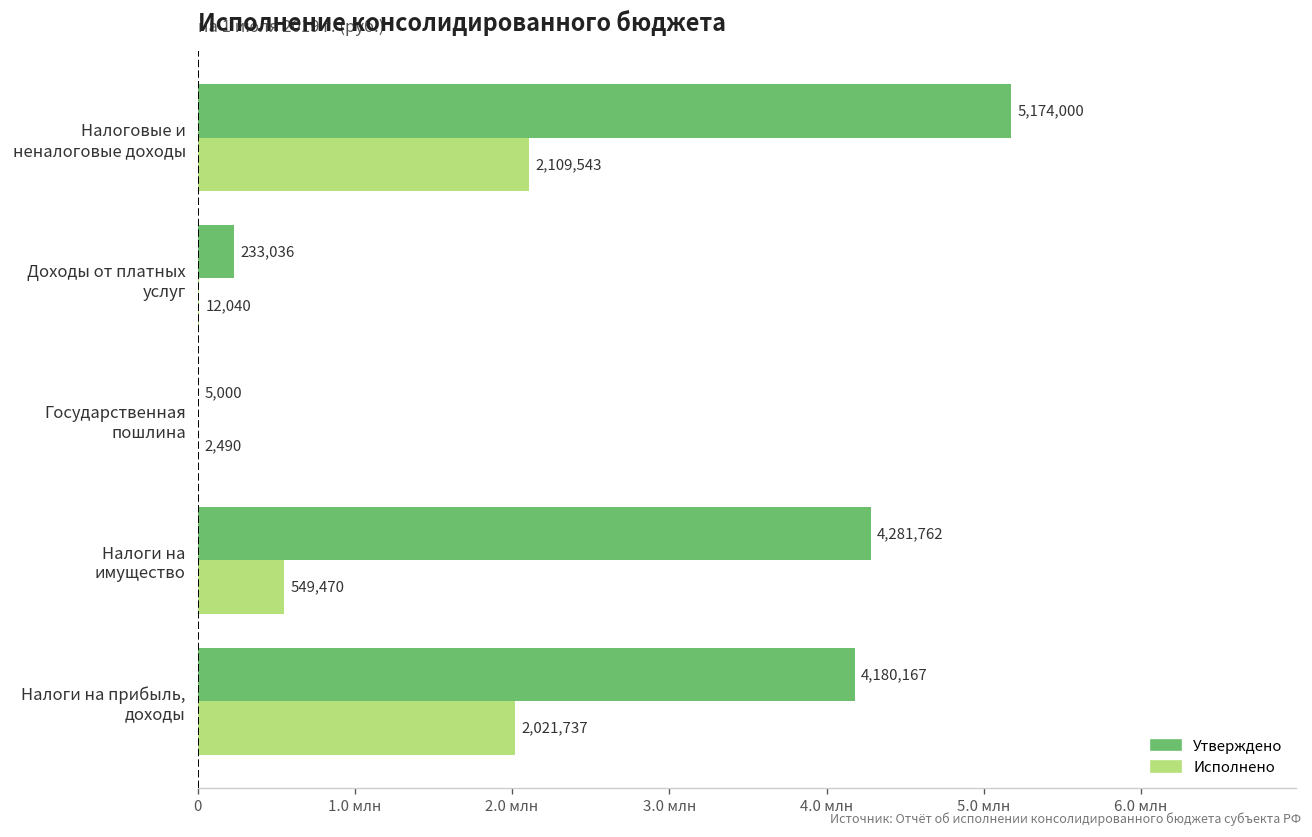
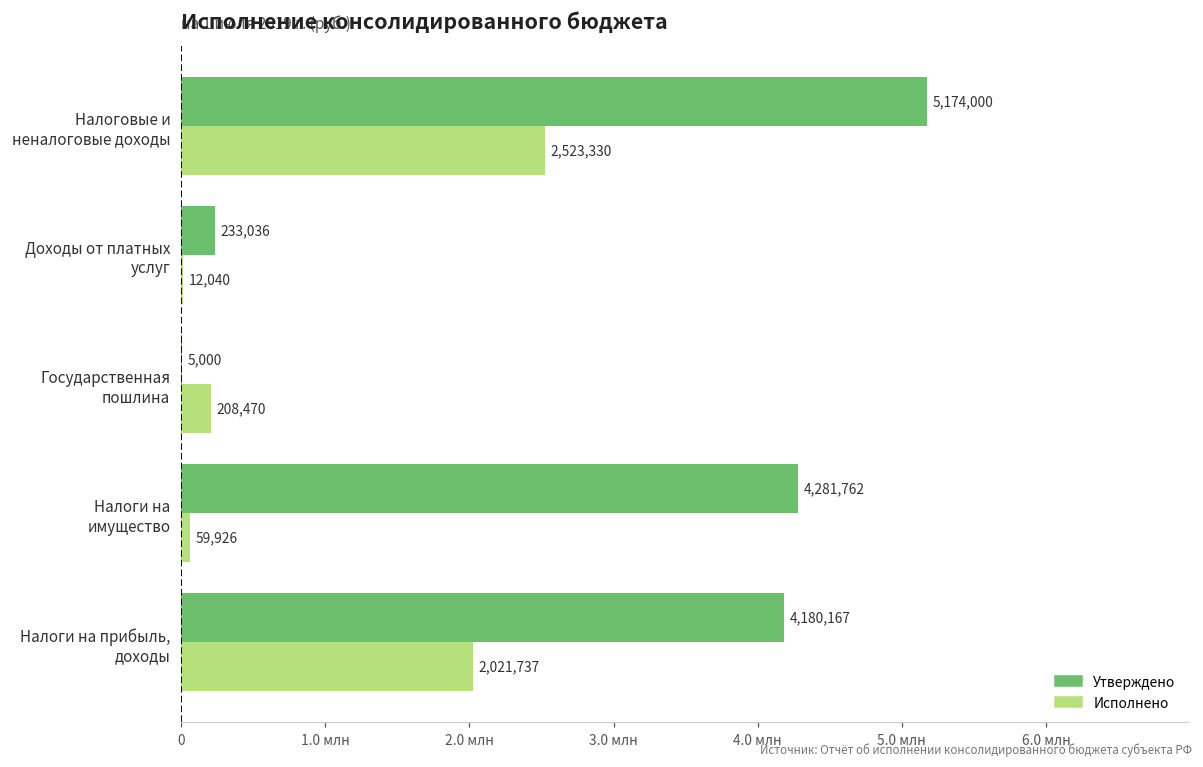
  {
    "Утверждено": {
      "Налоговые и неналоговые доходы": "5,174,000",
      "Доходы от платных услуг": "233,036",
      "Государственная пошлина": "5,000",
      "Налоги на имущество": "4,281,762",
      "Налоги на прибыль, доходы": "4,180,167"
    },
    "Исполнено": {
-     "Налоговые и неналоговые доходы": "2,109,543",
+     "Налоговые и неналоговые доходы": "2,523,330",
      "Доходы от платных услуг": "12,040",
-     "Государственная пошлина": "2,490",
-     "Налоги на имущество": "549,470",
+     "Государственная пошлина": "208,470",
+     "Налоги на имущество": "59,926",
      "Налоги на прибыль, доходы": "2,021,737"
    }
  }
